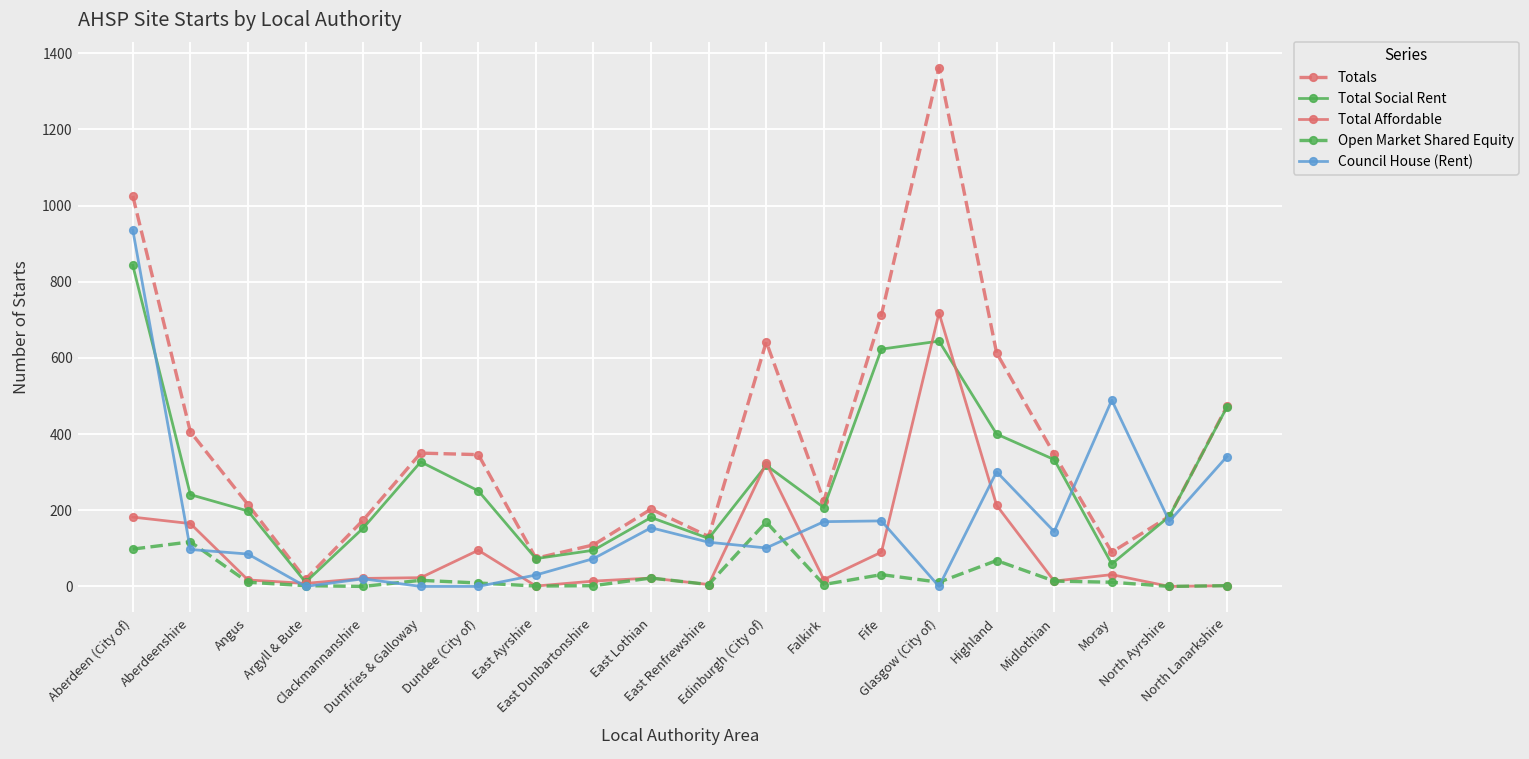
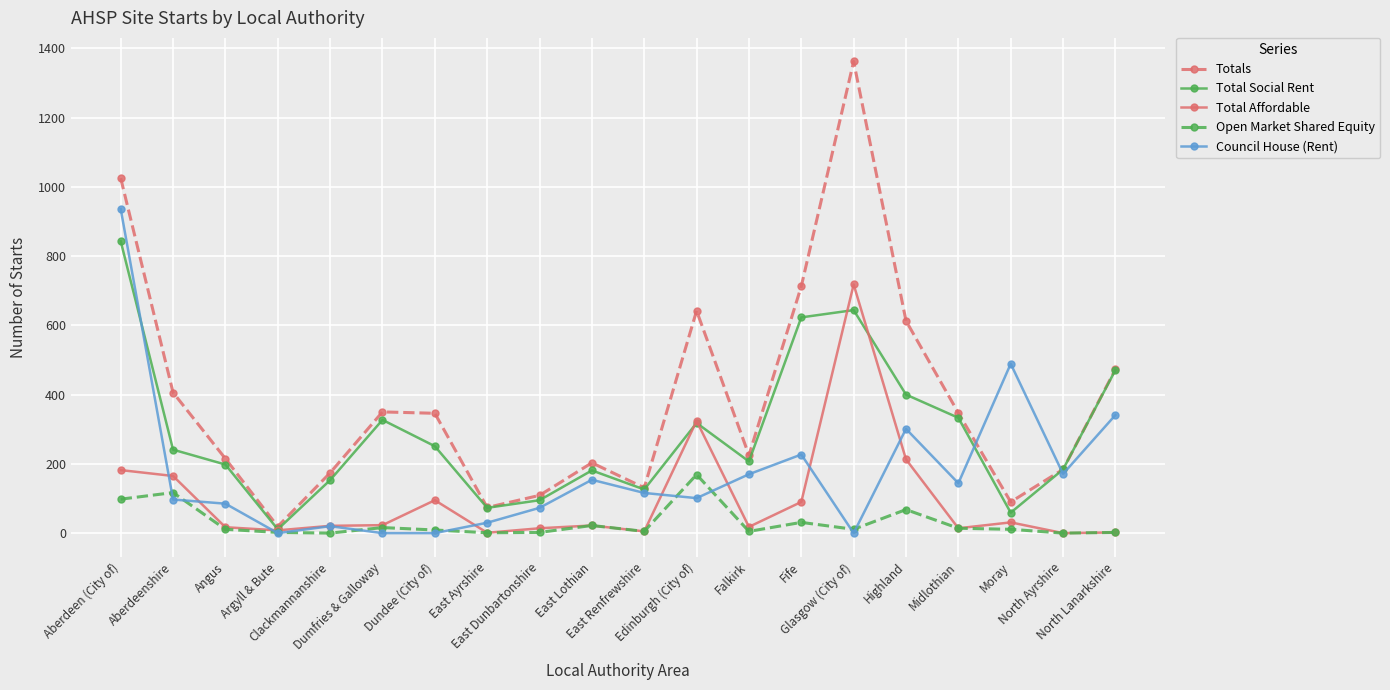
  {
    "Council House (Rent)": {
      "Aberdeen (City of)": 940,
      "Aberdeenshire": 100,
      "Angus": 90,
      "Dumfries & Galloway": 0,
      "Dundee (City of)": 0,
      "East Ayrshire": 30,
      "East Dunbartonshire": 70,
      "East Lothian": 150,
      "East Renfrewshire": 120,
      "Edinburgh (City of)": 100,
      "Falkirk": 170,
-     "Fife": 170,
+     "Fife": 230,
      "Glasgow (City of)": 0,
      "Highland": 300,
      "Midlothian": 140,
      "Moray": 490,
      "North Ayrshire": 170,
      "North Lanarkshire": 340
    }
  }
